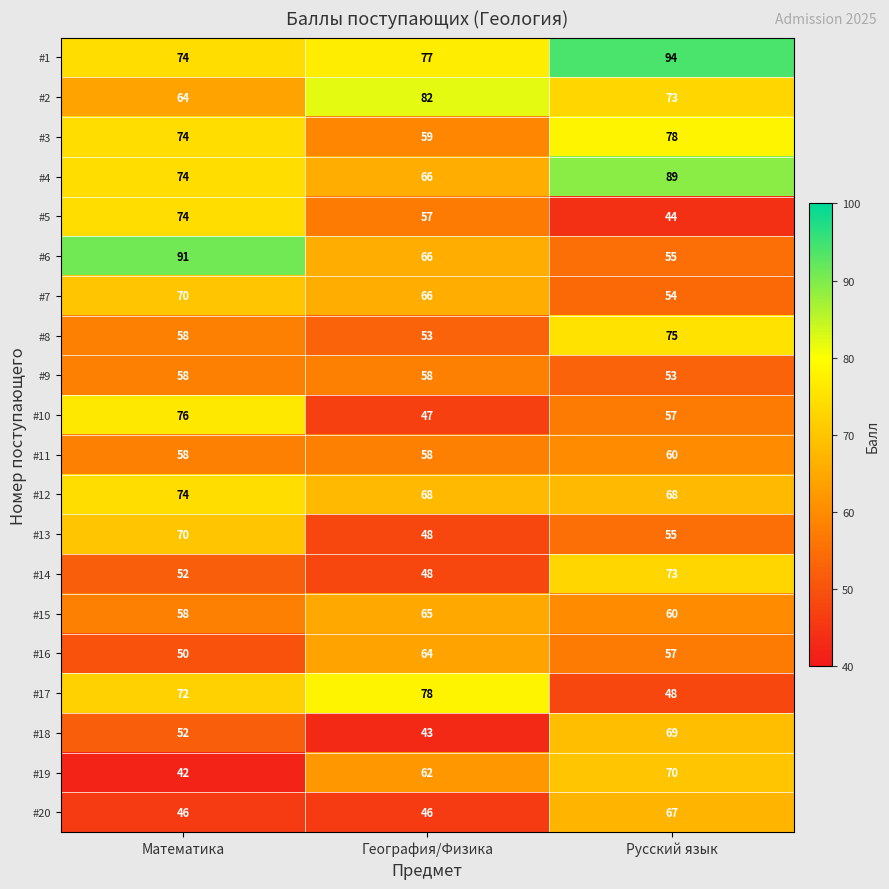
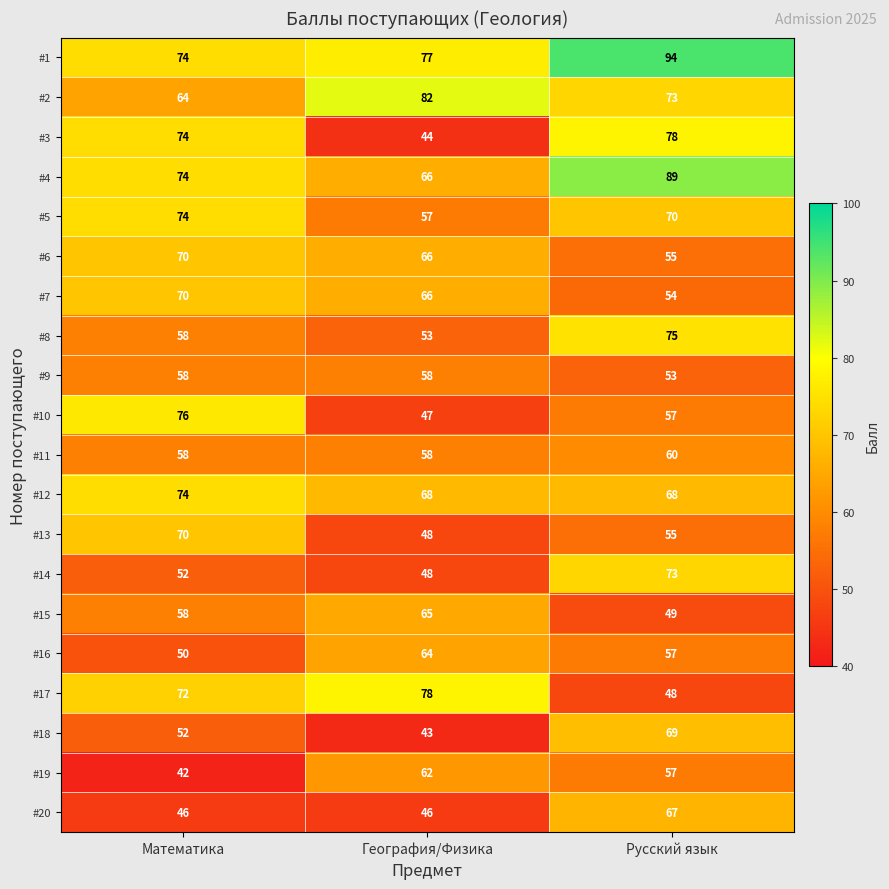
  {
    "#1": {
      "Математика": 74,
      "География/Физика": 77,
      "Русский язык": 94
    },
    "#2": {
      "Математика": 64,
      "География/Физика": 82,
      "Русский язык": 73
    },
    "#3": {
      "Математика": 74,
-     "География/Физика": 59,
+     "География/Физика": 44,
      "Русский язык": 78
    },
    "#4": {
      "Математика": 74,
      "География/Физика": 66,
      "Русский язык": 89
    },
    "#5": {
      "Математика": 74,
      "География/Физика": 57,
-     "Русский язык": 44
+     "Русский язык": 70
    },
    "#6": {
-     "Математика": 91,
+     "Математика": 70,
      "География/Физика": 66,
      "Русский язык": 55
    },
    "#7": {
      "Математика": 70,
      "География/Физика": 66,
      "Русский язык": 54
    },
    "#8": {
      "Математика": 58,
      "География/Физика": 53,
      "Русский язык": 75
    },
    "#9": {
      "Математика": 58,
      "География/Физика": 58,
      "Русский язык": 53
    },
    "#10": {
      "Математика": 76,
      "География/Физика": 47,
      "Русский язык": 57
    },
    "#11": {
      "Математика": 58,
      "География/Физика": 58,
      "Русский язык": 60
    },
    "#12": {
      "Математика": 74,
      "География/Физика": 68,
      "Русский язык": 68
    },
    "#13": {
      "Математика": 70,
      "География/Физика": 48,
      "Русский язык": 55
    },
    "#14": {
      "Математика": 52,
      "География/Физика": 48,
      "Русский язык": 73
    },
    "#15": {
      "Математика": 58,
      "География/Физика": 65,
-     "Русский язык": 60
+     "Русский язык": 49
    },
    "#16": {
      "Математика": 50,
      "География/Физика": 64,
      "Русский язык": 57
    },
    "#17": {
      "Математика": 72,
      "География/Физика": 78,
      "Русский язык": 48
    },
    "#18": {
      "Математика": 52,
      "География/Физика": 43,
      "Русский язык": 69
    },
    "#19": {
      "Математика": 42,
      "География/Физика": 62,
-     "Русский язык": 70
+     "Русский язык": 57
    },
    "#20": {
      "Математика": 46,
      "География/Физика": 46,
      "Русский язык": 67
    }
  }
